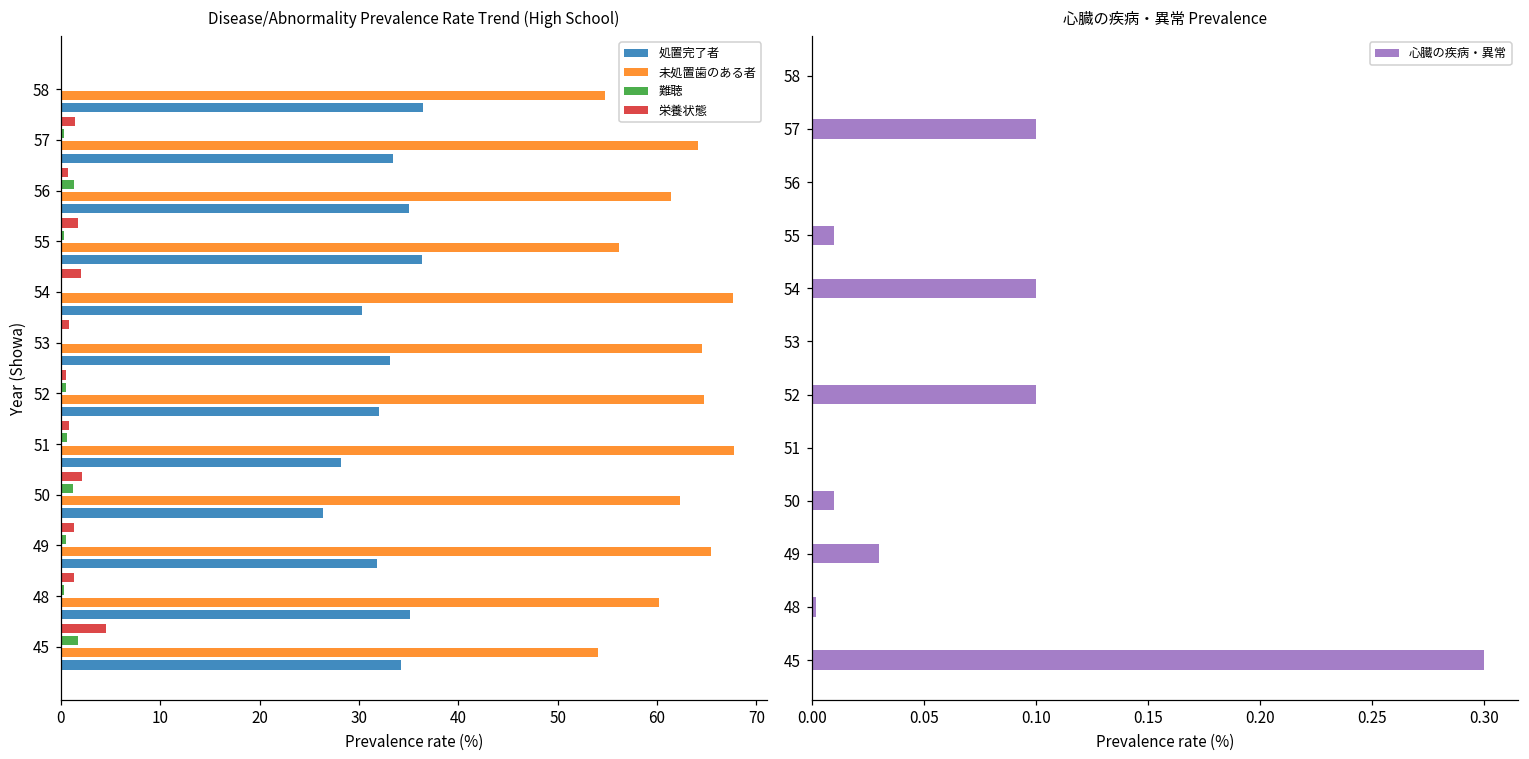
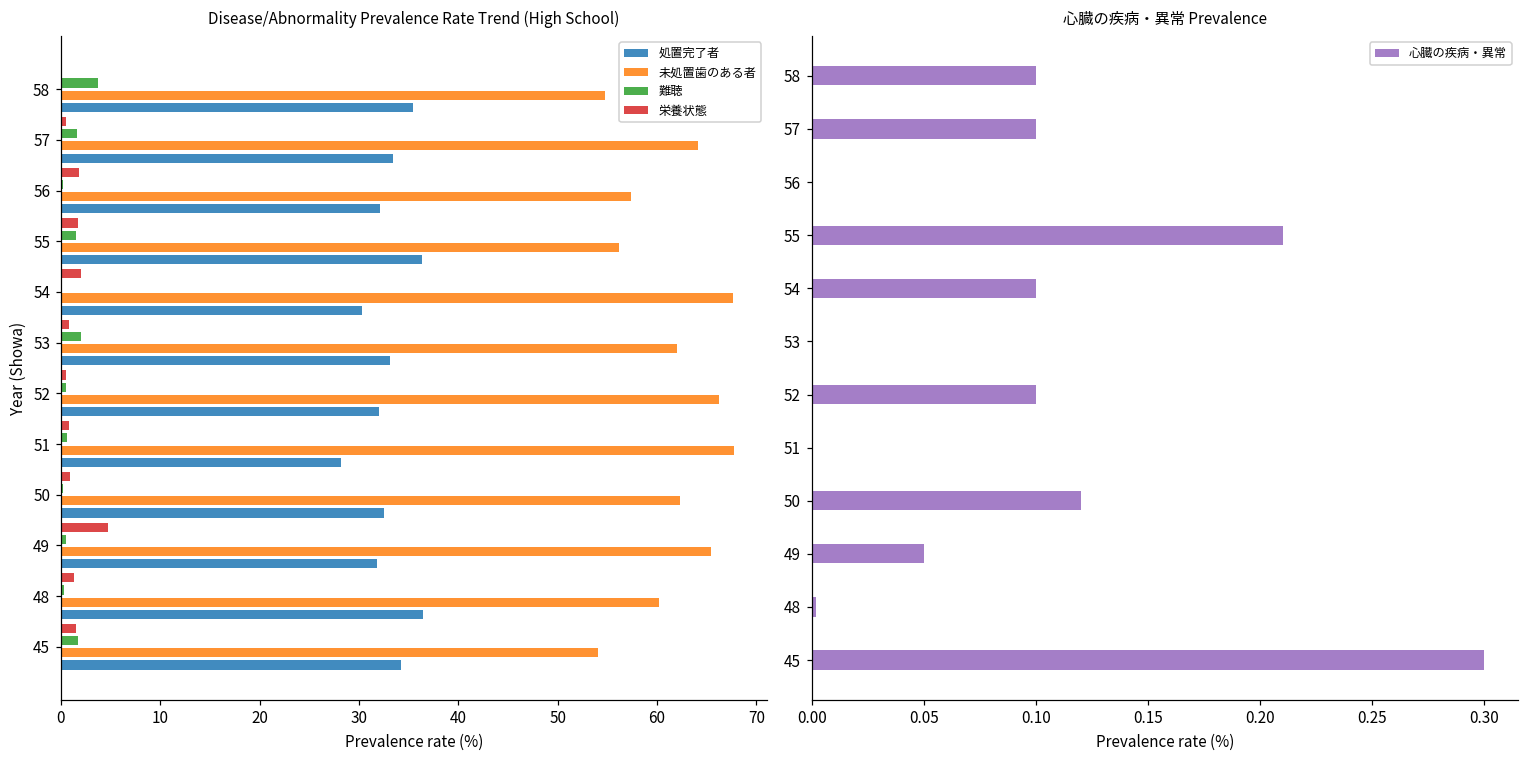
  {
    "Disease/Abnormality Prevalence Rate Trend (High School)": {
      "処置完了者": {
-       "58": 36,
+       "58": 35,
        "57": 33,
-       "56": 35,
+       "56": 32,
        "55": 36,
        "54": 30,
        "53": 33,
        "52": 32,
        "51": 28,
-       "50": 26,
+       "50": 33,
        "49": 32,
-       "48": 35,
+       "48": 36,
        "45": 34
      },
      "未処置歯のある者": {
        "58": 55,
        "57": 64,
-       "56": 61,
+       "56": 57,
        "55": 56,
        "54": 68,
-       "53": 65,
-       "52": 65,
+       "53": 62,
+       "52": 66,
        "51": 68,
        "50": 62,
        "49": 65,
        "48": 60,
        "45": 54
      },
      "難聴": {
-       "58": 0,
-       "57": 0,
-       "56": 1,
-       "55": 0,
-       "53": 0,
+       "58": 4,
+       "57": 2,
+       "56": 0,
+       "55": 2,
+       "53": 2,
        "52": 1,
        "51": 1,
-       "50": 1,
+       "50": 0,
        "49": 1,
        "48": 0,
        "45": 2
      },
      "栄養状態": {
        "58": 0,
-       "57": 1.4,
-       "56": 1,
+       "57": 0.5,
+       "56": 2,
        "55": 2,
        "54": 2,
        "53": 1,
        "52": 1,
        "51": 1,
-       "50": 2,
-       "49": 1,
+       "50": 1,
+       "49": 5,
        "48": 1,
-       "45": 5
+       "45": 2
      }
    },
    "心臓の疾病・異常 Prevalence": {
-     "58": 0.0,
+     "58": 0.1,
      "57": 0.10,
      "56": 0.00,
-     "55": 0.01,
+     "55": 0.21,
      "54": 0.10,
      "53": 0.00,
      "52": 0.10,
      "51": 0.00,
-     "50": 0.01,
-     "49": 0.03,
+     "50": 0.12,
+     "49": 0.05,
      "48": 0.002,
      "45": 0.30
    }
  }
